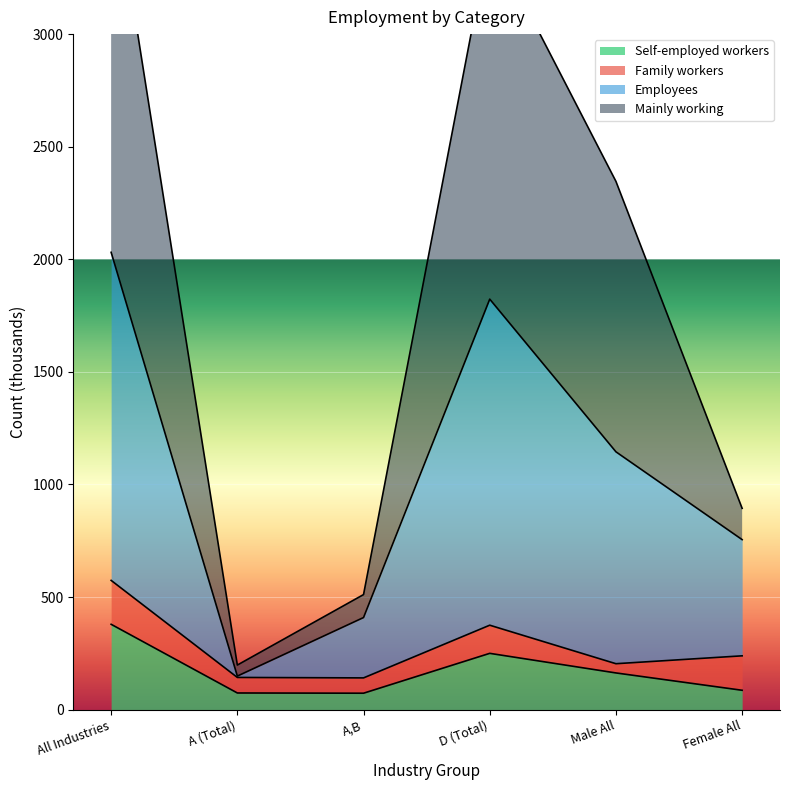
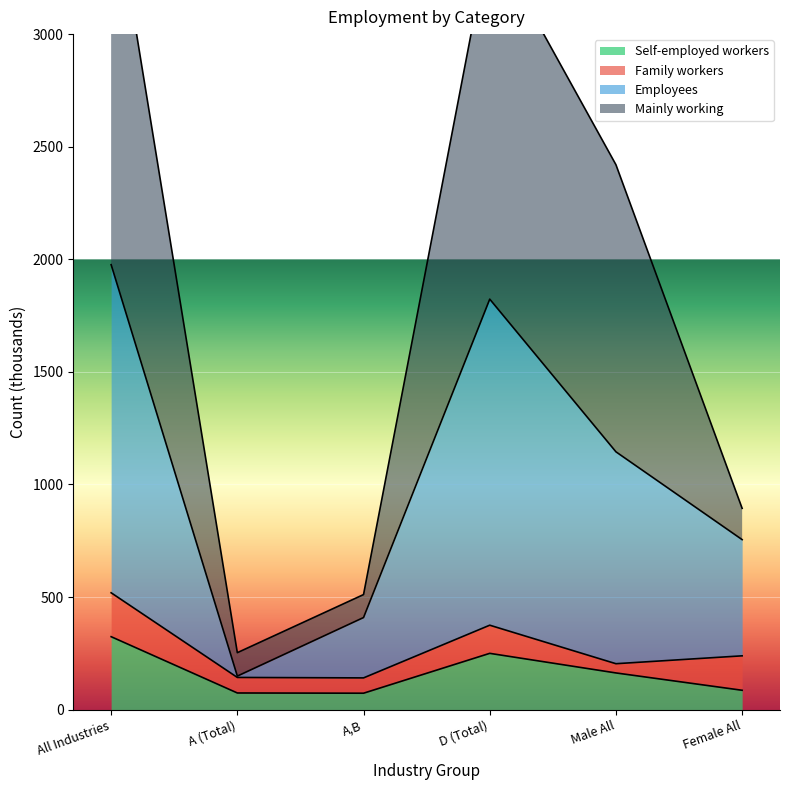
  {
    "Self-employed workers": {
-     "All Industries": 380,
+     "All Industries": 320,
      "A (Total)": 70,
      "A,B": 70,
      "D (Total)": 250,
      "Male All": 160,
      "Female All": 90
    },
    "Family workers": {
      "All Industries": 200,
      "A,B": 70,
      "D (Total)": 130,
      "Male All": 40,
      "Female All": 150
    },
    "Employees": {
      "All Industries": 1460,
      "A,B": 270,
      "D (Total)": 1450,
      "Male All": 940,
      "Female All": 520
    },
    "Mainly working": {
-     "A (Total)": 50,
+     "A (Total)": 100,
      "A,B": 100,
-     "Male All": 1200,
+     "Male All": 1280,
      "Female All": 140
    }
  }
